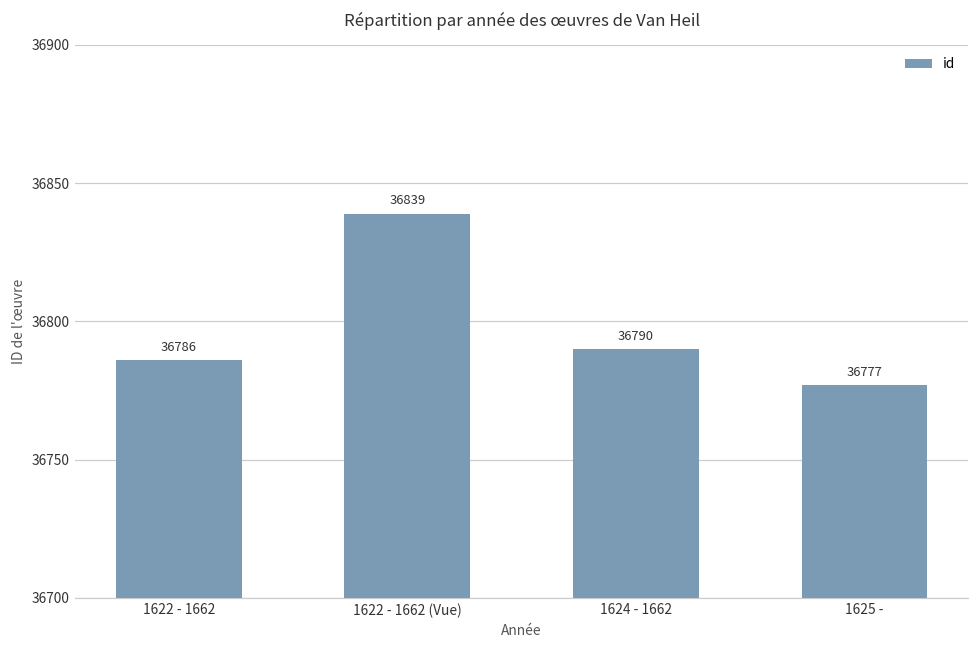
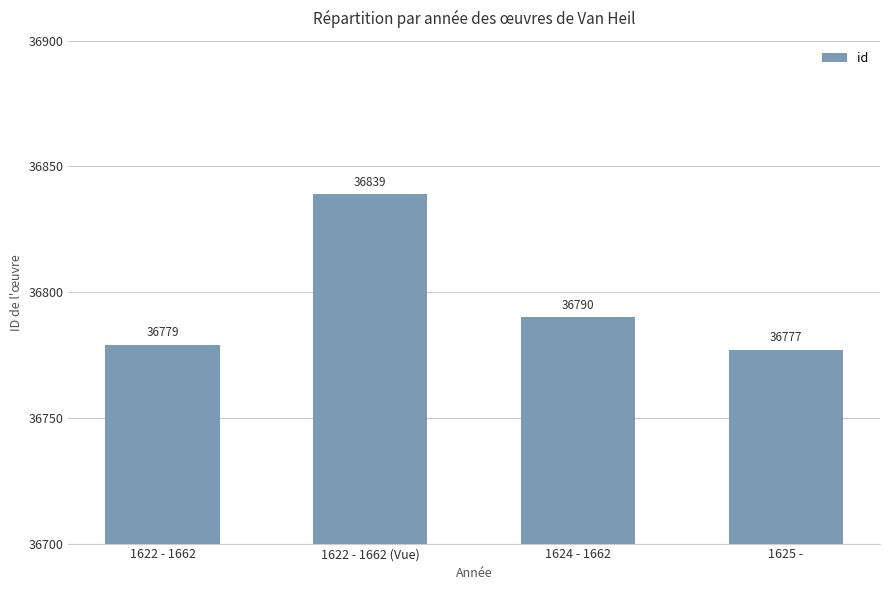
  {
-   "1622 - 1662": 36786,
+   "1622 - 1662": 36779,
    "1622 - 1662 (Vue)": 36839,
    "1624 - 1662": 36790,
    "1625 -": 36777
  }
